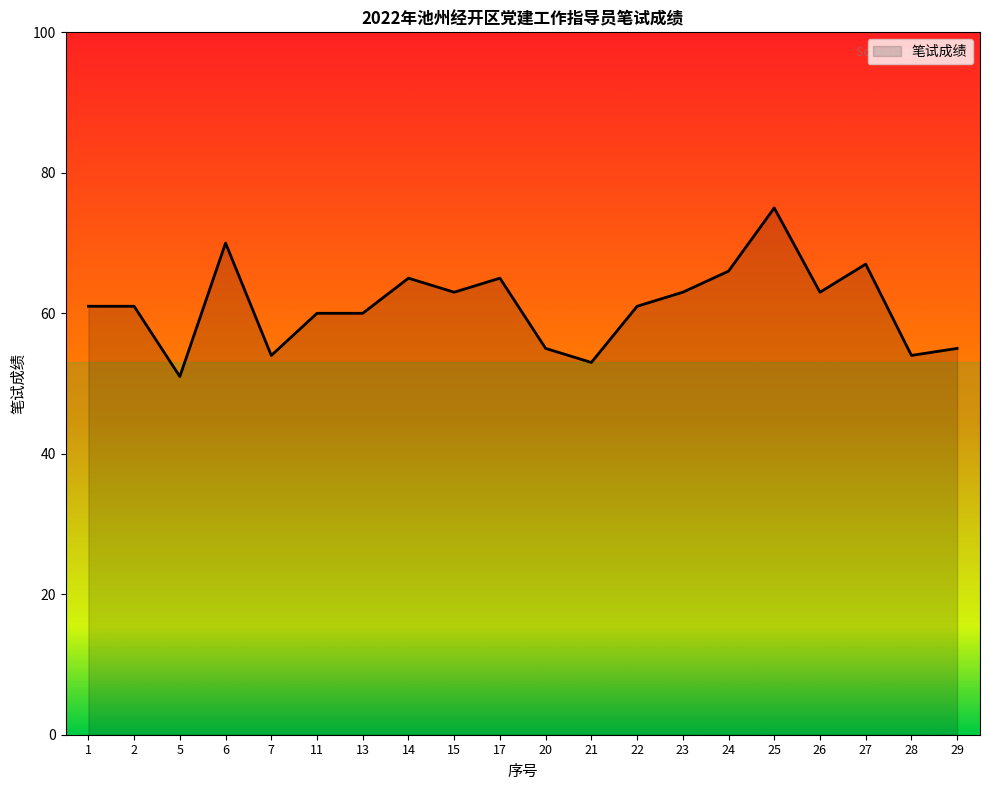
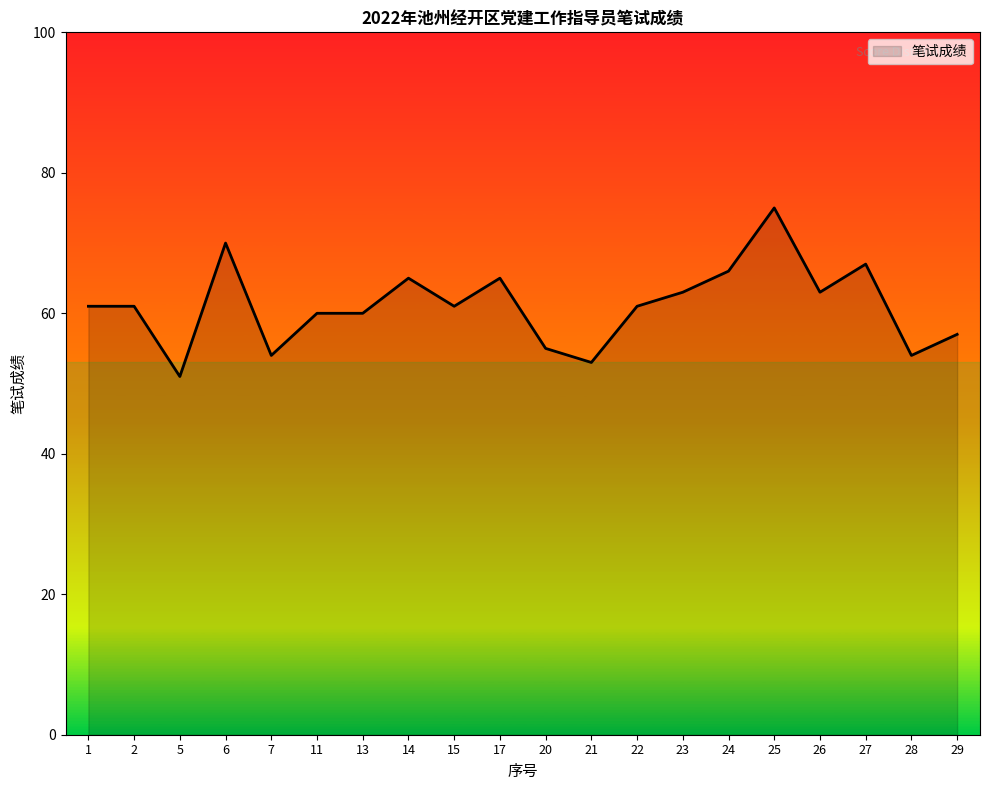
  {
    "1": 61,
    "2": 61,
    "5": 51,
    "6": 70,
    "7": 54,
    "11": 60,
    "13": 60,
    "14": 65,
-   "15": 63,
+   "15": 61,
    "17": 65,
    "20": 55,
    "21": 53,
    "22": 61,
    "23": 63,
    "24": 66,
    "25": 75,
    "26": 63,
    "27": 67,
    "28": 54,
-   "29": 55
+   "29": 57
  }
